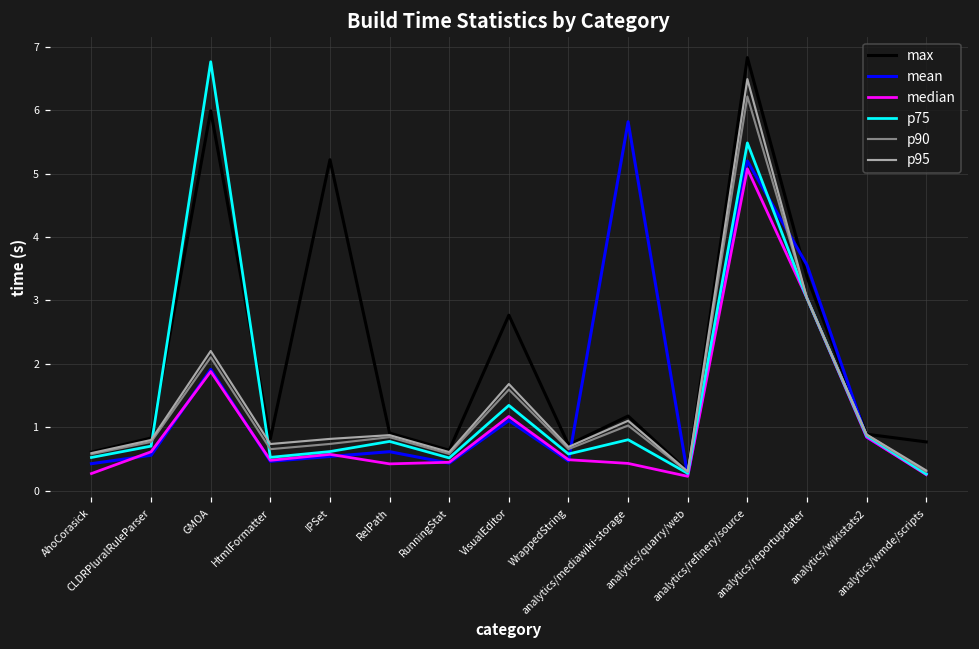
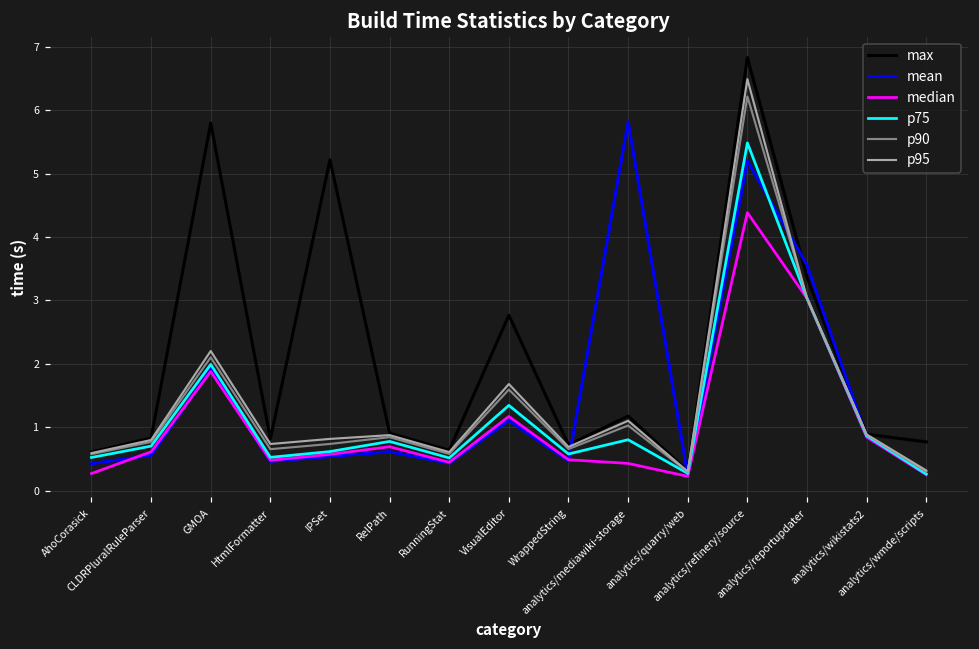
  {
    "max": {
-     "GMOA": 6.0,
+     "GMOA": 5.8,
      "HtmlFormatter": 0.8,
      "IPSet": 5.2,
      "VisualEditor": 2.8,
      "analytics/mediawiki-storage": 1.2,
      "analytics/refinery/source": 6.8,
      "analytics/reportupdater": 3.4,
      "analytics/wmde/scripts": 0.8
    },
    "mean": {
      "AhoCorasick": 0.4,
      "CLDRPluralRuleParser": 0.6,
      "RelPath": 0.6,
      "VisualEditor": 1.1,
      "analytics/mediawiki-storage": 5.8,
      "analytics/refinery/source": 5.2,
      "analytics/reportupdater": 3.6
    },
    "median": {
      "AhoCorasick": 0.3,
      "CLDRPluralRuleParser": 0.6,
-     "RelPath": 0.4,
+     "RelPath": 0.7,
      "VisualEditor": 1.2,
      "analytics/mediawiki-storage": 0.4,
-     "analytics/refinery/source": 5.1
+     "analytics/refinery/source": 4.4
    },
    "p75": {
      "AhoCorasick": 0.5,
      "CLDRPluralRuleParser": 0.7,
-     "GMOA": 6.8,
+     "GMOA": 2.0,
      "HtmlFormatter": 0.5,
      "RelPath": 0.8,
      "RunningStat": 0.5,
      "VisualEditor": 1.3,
      "WrappedString": 0.6,
      "analytics/mediawiki-storage": 0.8,
      "analytics/refinery/source": 5.5
    }
  }
